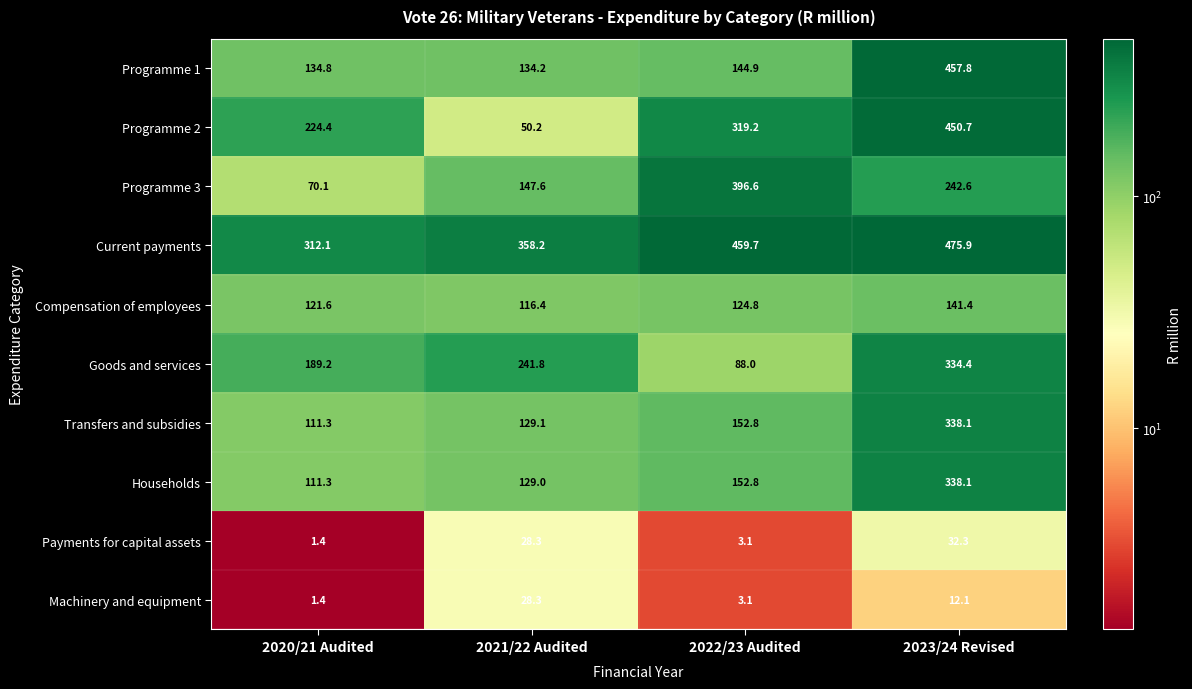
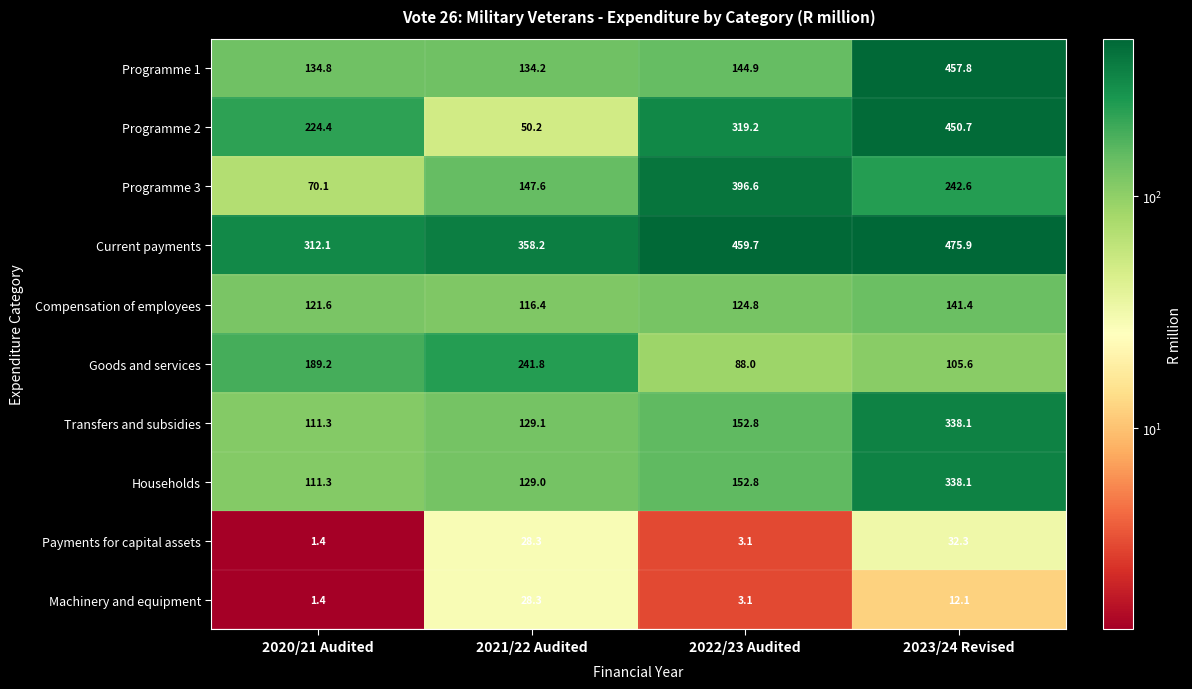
  {
    "Programme 1": {
      "2020/21 Audited": 134.8,
      "2021/22 Audited": 134.2,
      "2022/23 Audited": 144.9,
      "2023/24 Revised": 457.8
    },
    "Programme 2": {
      "2020/21 Audited": 224.4,
      "2021/22 Audited": 50.2,
      "2022/23 Audited": 319.2,
      "2023/24 Revised": 450.7
    },
    "Programme 3": {
      "2020/21 Audited": 70.1,
      "2021/22 Audited": 147.6,
      "2022/23 Audited": 396.6,
      "2023/24 Revised": 242.6
    },
    "Current payments": {
      "2020/21 Audited": 312.1,
      "2021/22 Audited": 358.2,
      "2022/23 Audited": 459.7,
      "2023/24 Revised": 475.9
    },
    "Compensation of employees": {
      "2020/21 Audited": 121.6,
      "2021/22 Audited": 116.4,
      "2022/23 Audited": 124.8,
      "2023/24 Revised": 141.4
    },
    "Goods and services": {
      "2020/21 Audited": 189.2,
      "2021/22 Audited": 241.8,
      "2022/23 Audited": 88.0,
-     "2023/24 Revised": 334.4
+     "2023/24 Revised": 105.6
    },
    "Transfers and subsidies": {
      "2020/21 Audited": 111.3,
      "2021/22 Audited": 129.1,
      "2022/23 Audited": 152.8,
      "2023/24 Revised": 338.1
    },
    "Households": {
      "2020/21 Audited": 111.3,
      "2021/22 Audited": 129.0,
      "2022/23 Audited": 152.8,
      "2023/24 Revised": 338.1
    },
    "Payments for capital assets": {
      "2020/21 Audited": 1.4,
      "2021/22 Audited": 28.3,
      "2022/23 Audited": 3.1,
      "2023/24 Revised": 32.3
    },
    "Machinery and equipment": {
      "2020/21 Audited": 1.4,
      "2021/22 Audited": 28.3,
      "2022/23 Audited": 3.1,
      "2023/24 Revised": 12.1
    }
  }
